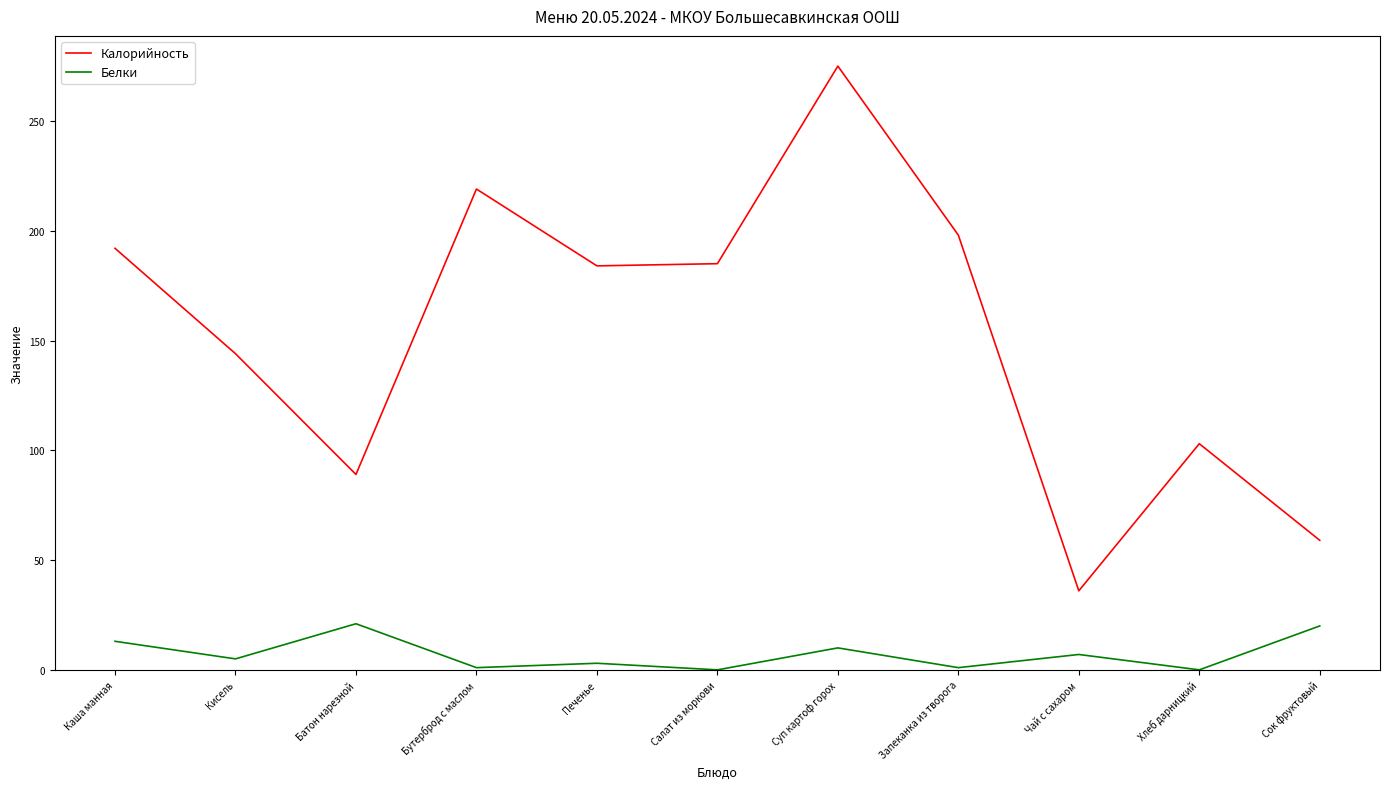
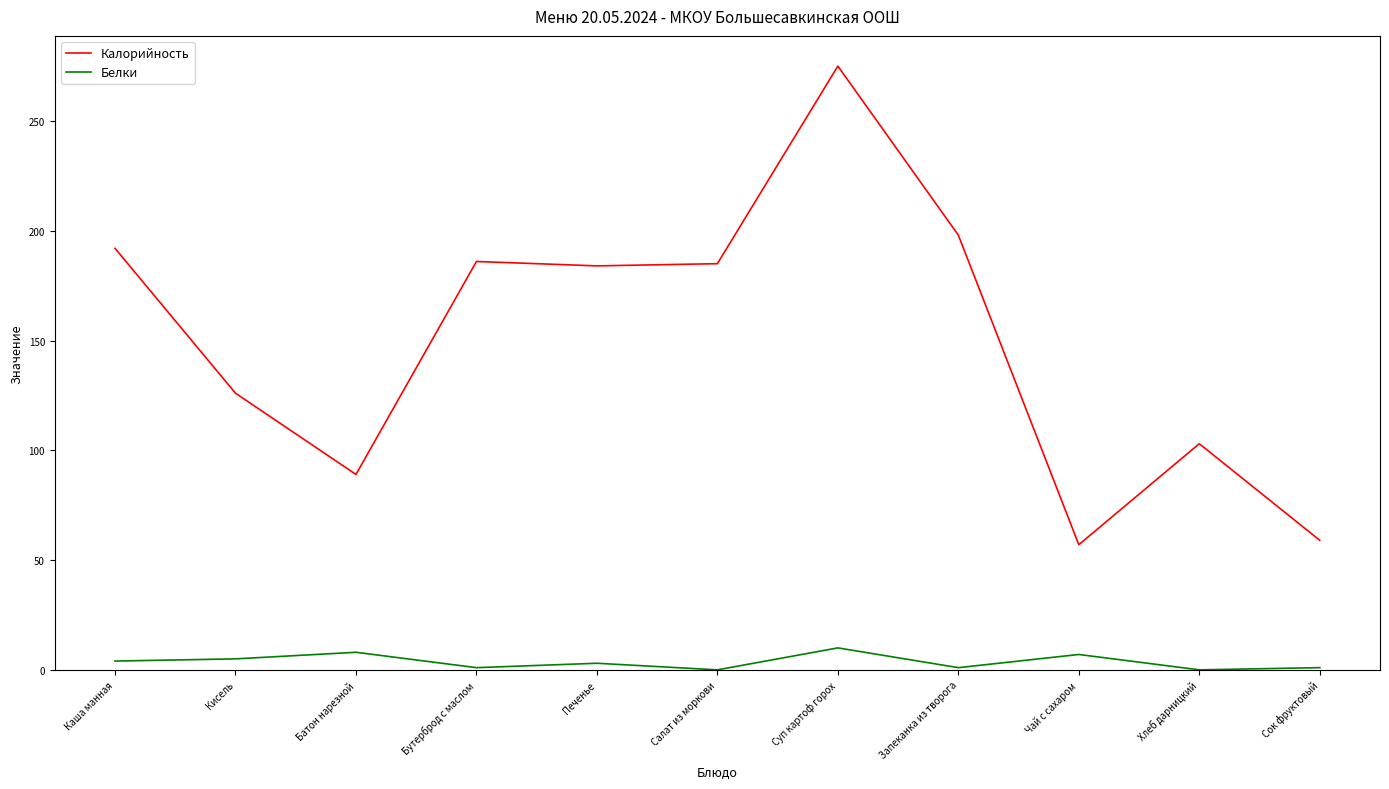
  {
    "Калорийность": {
      "Каша манная": 192,
-     "Кисель": 144,
+     "Кисель": 126,
      "Батон нарезной": 89,
-     "Бутерброд с маслом": 219,
+     "Бутерброд с маслом": 186,
      "Печенье": 184,
      "Салат из моркови": 185,
      "Суп картоф горох": 275,
      "Запеканка из творога": 198,
-     "Чай с сахаром": 36,
+     "Чай с сахаром": 57,
      "Хлеб дарницкий": 103,
      "Сок фруктовый": 59
    },
    "Белки": {
-     "Каша манная": 13,
+     "Каша манная": 4,
      "Кисель": 5,
-     "Батон нарезной": 21,
+     "Батон нарезной": 8,
      "Бутерброд с маслом": 1,
      "Печенье": 3,
      "Салат из моркови": 0,
      "Суп картоф горох": 10,
      "Запеканка из творога": 1,
      "Чай с сахаром": 7,
      "Хлеб дарницкий": 0,
-     "Сок фруктовый": 20
+     "Сок фруктовый": 1
    }
  }
